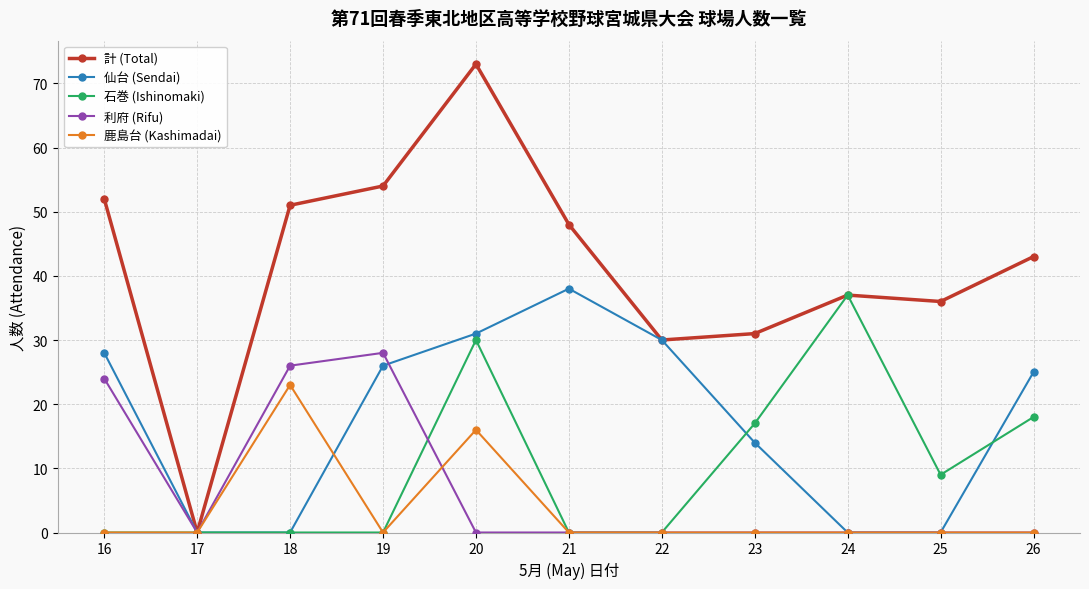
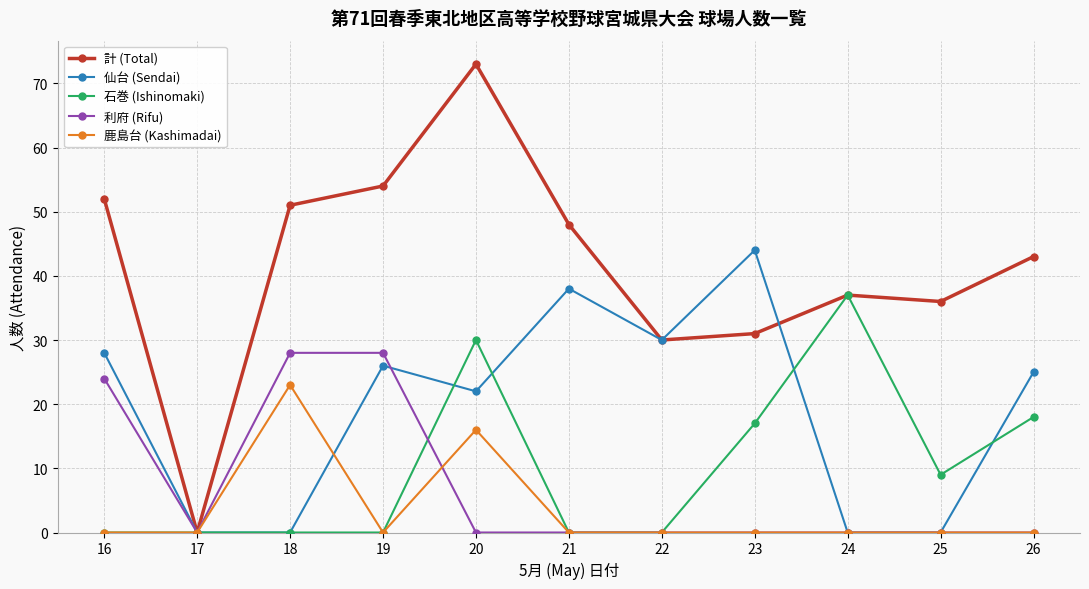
  {
    "計 (Total)": {
      "16": 52,
      "18": 51,
      "19": 54,
      "20": 73,
      "21": 48,
      "23": 31,
      "25": 36,
      "26": 43
    },
    "仙台 (Sendai)": {
      "16": 28,
      "19": 26,
-     "20": 31,
+     "20": 22,
      "21": 38,
-     "23": 14,
+     "23": 44,
      "26": 25
    },
    "石巻 (Ishinomaki)": {
      "20": 30,
      "23": 17,
      "25": 9,
      "26": 18
    },
    "利府 (Rifu)": {
      "16": 24,
-     "18": 26,
+     "18": 28,
      "19": 28,
      "20": 0
    },
    "鹿島台 (Kashimadai)": {
      "18": 23,
      "20": 16
    }
  }
